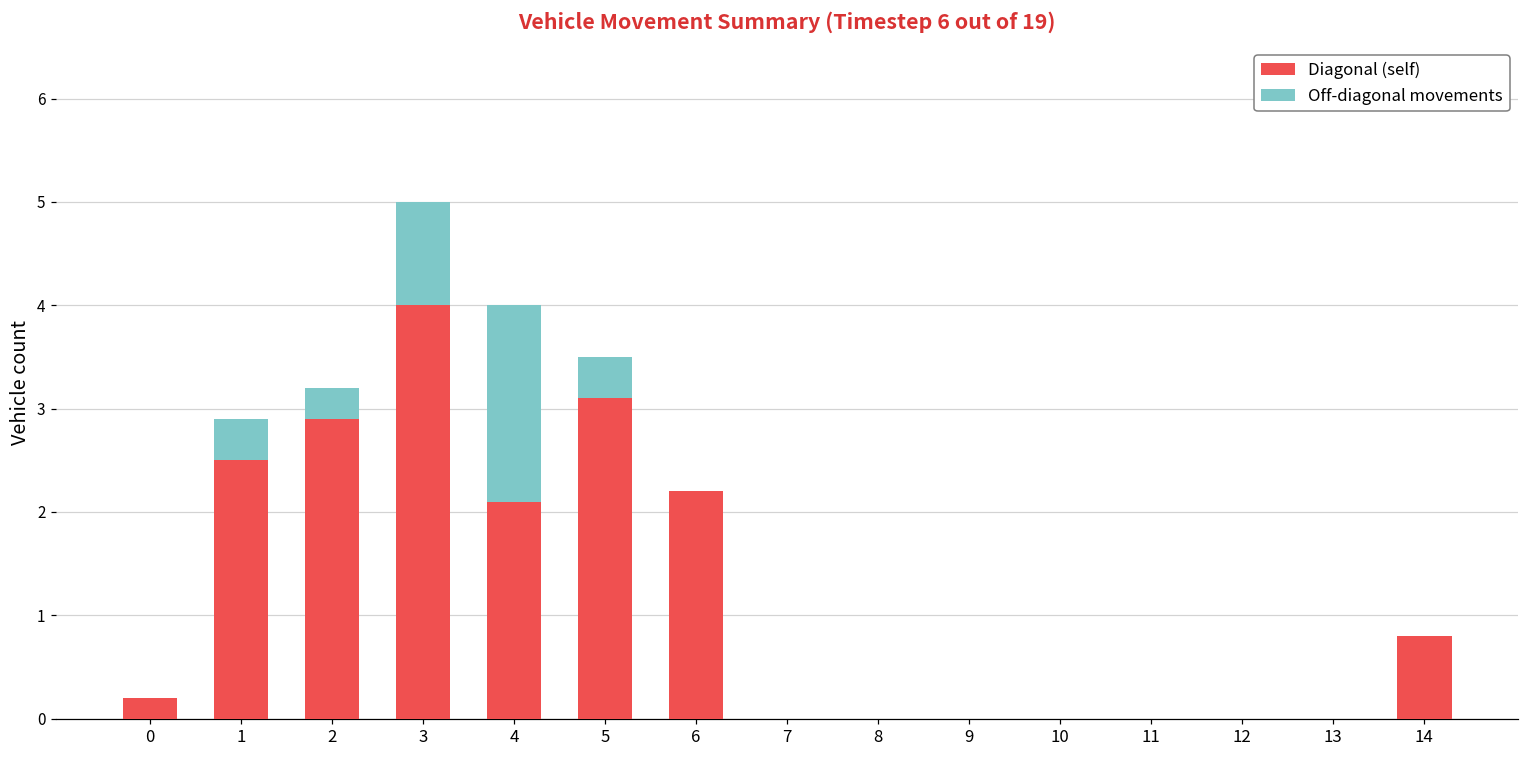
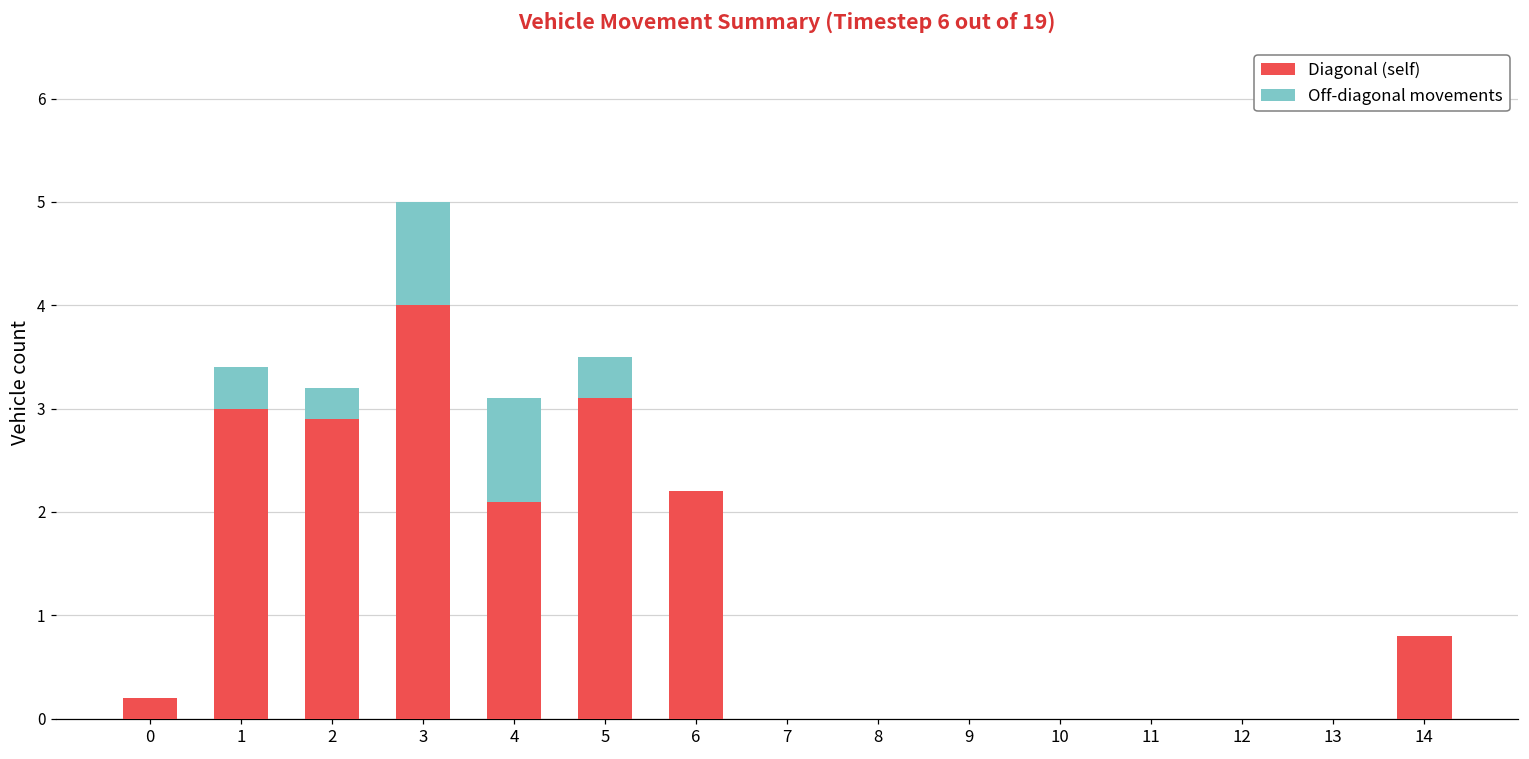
  {
    "Diagonal (self)": {
      "0": 0.2,
-     "1": 2.5,
+     "1": 3.0,
      "2": 2.9,
      "3": 4.0,
      "4": 2.1,
      "5": 3.1,
      "6": 2.2,
      "7": 0.0,
      "8": 0.0,
      "9": 0.0,
      "10": 0.0,
      "11": 0.0,
      "12": 0.0,
      "13": 0.0,
      "14": 0.8
    },
    "Off-diagonal movements": {
      "0": 0.0,
      "1": 0.4,
      "2": 0.3,
      "3": 1.0,
-     "4": 1.9,
+     "4": 1.0,
      "5": 0.4,
      "6": 0.0,
      "7": 0.0,
      "8": 0.0,
      "9": 0.0,
      "10": 0.0,
      "11": 0.0,
      "12": 0.0,
      "13": 0.0,
      "14": 0.0
    }
  }
